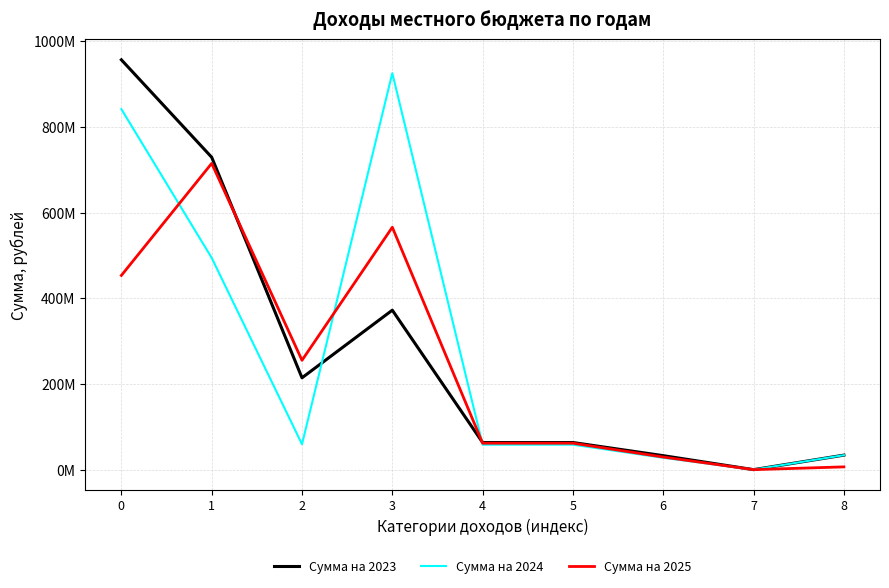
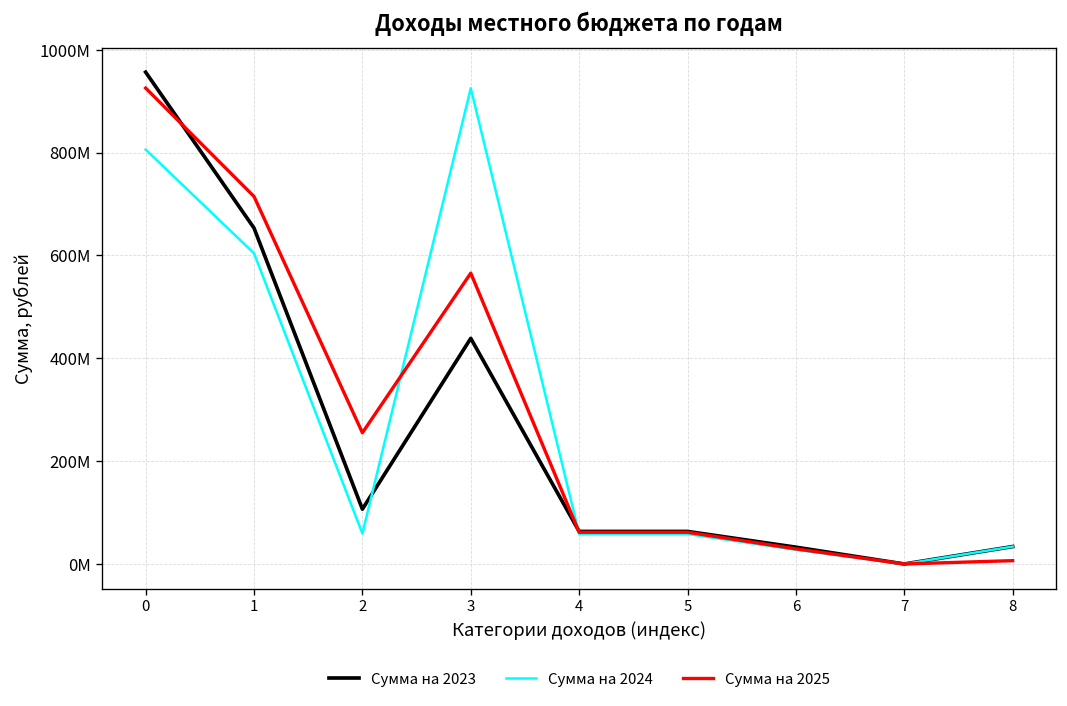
  {
    "Сумма на 2023": {
      "0": "960М",
-     "1": "730М",
-     "2": "210М",
-     "3": "370М"
+     "1": "650М",
+     "2": "110М",
+     "3": "440М"
    },
    "Сумма на 2024": {
-     "0": "840М",
-     "1": "490М",
+     "0": "810М",
+     "1": "600М",
      "2": "60М",
      "3": "930М"
    },
    "Сумма на 2025": {
-     "0": "450М",
+     "0": "930М",
      "1": "710М",
      "2": "260М",
      "3": "570М",
      "8": "10М"
    }
  }
